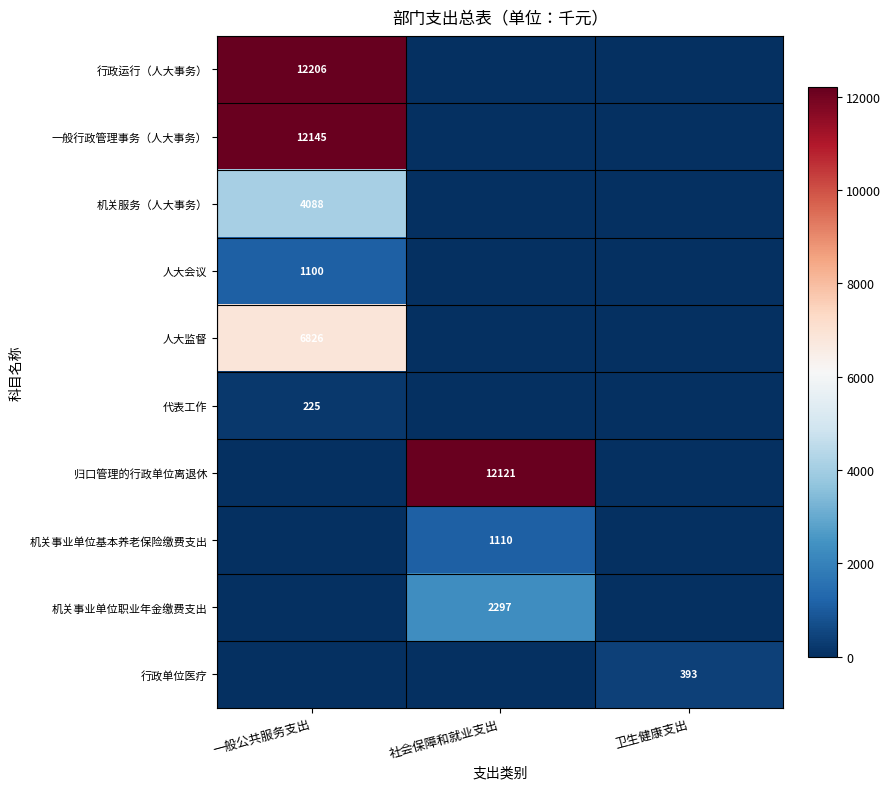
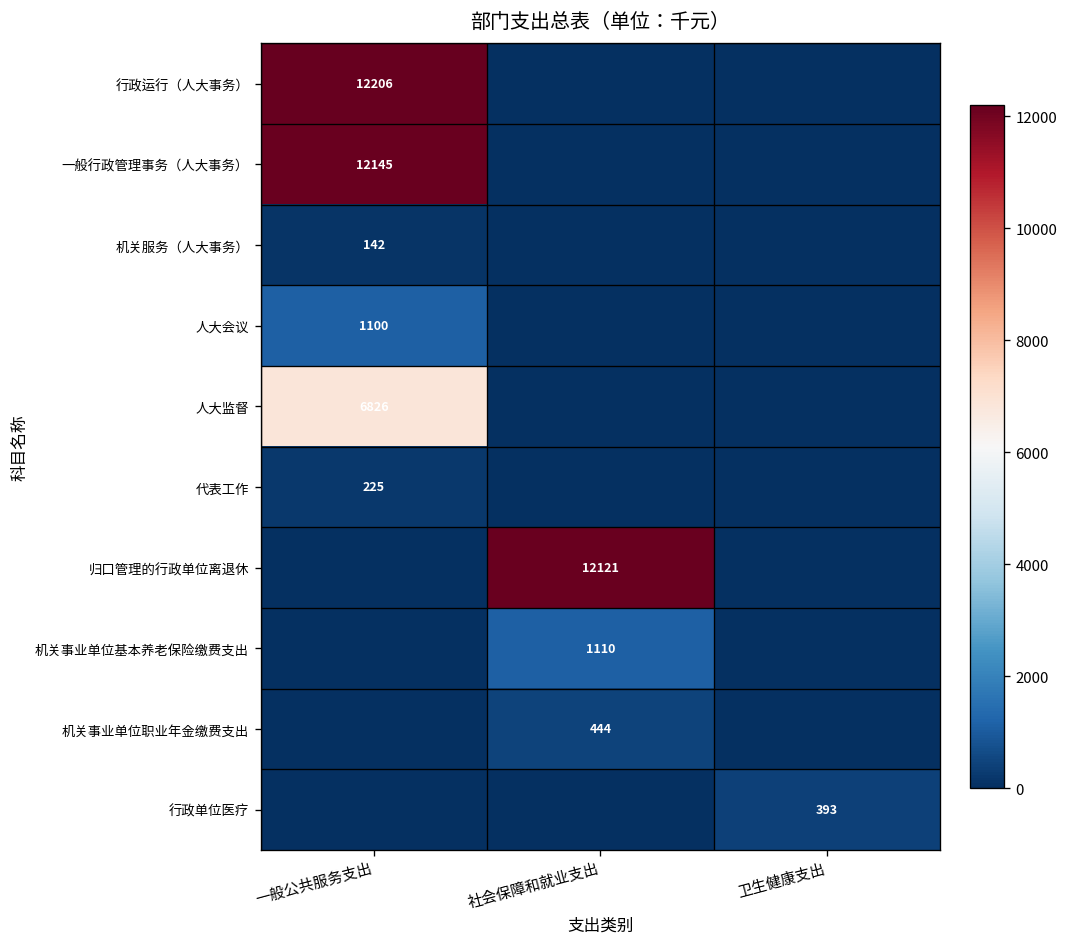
  {
    "行政运行（人大事务）": {
      "一般公共服务支出": 12206
    },
    "一般行政管理事务（人大事务）": {
      "一般公共服务支出": 12145
    },
    "机关服务（人大事务）": {
-     "一般公共服务支出": 4088
+     "一般公共服务支出": 142
    },
    "人大会议": {
      "一般公共服务支出": 1100
    },
    "代表工作": {
      "一般公共服务支出": 225
    },
    "归口管理的行政单位离退休": {
      "社会保障和就业支出": 12121
    },
    "机关事业单位基本养老保险缴费支出": {
      "社会保障和就业支出": 1110
    },
    "机关事业单位职业年金缴费支出": {
-     "社会保障和就业支出": 2297
+     "社会保障和就业支出": 444
    },
    "行政单位医疗": {
      "卫生健康支出": 393
    }
  }
